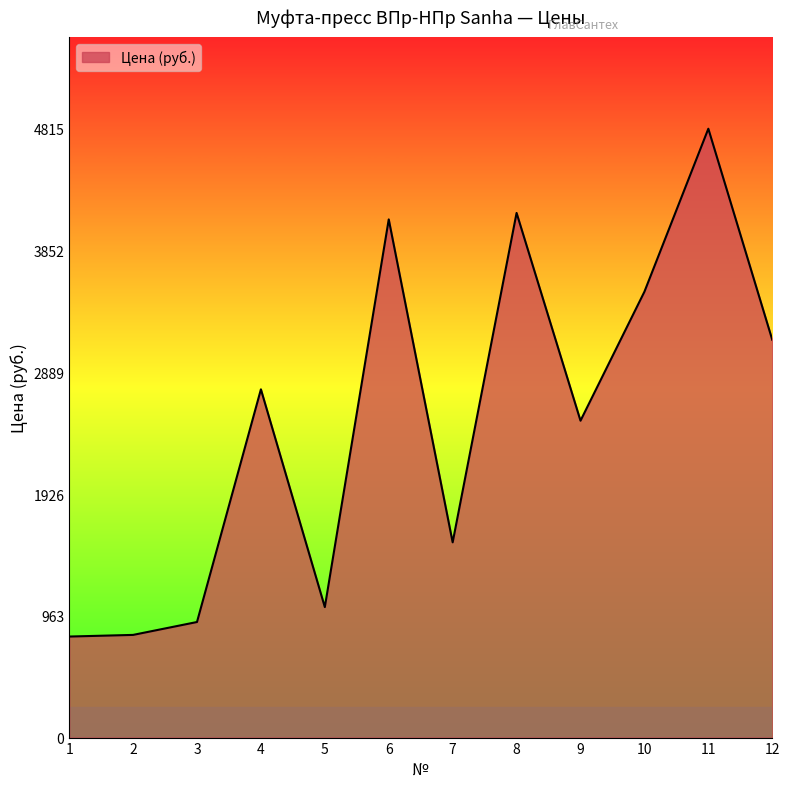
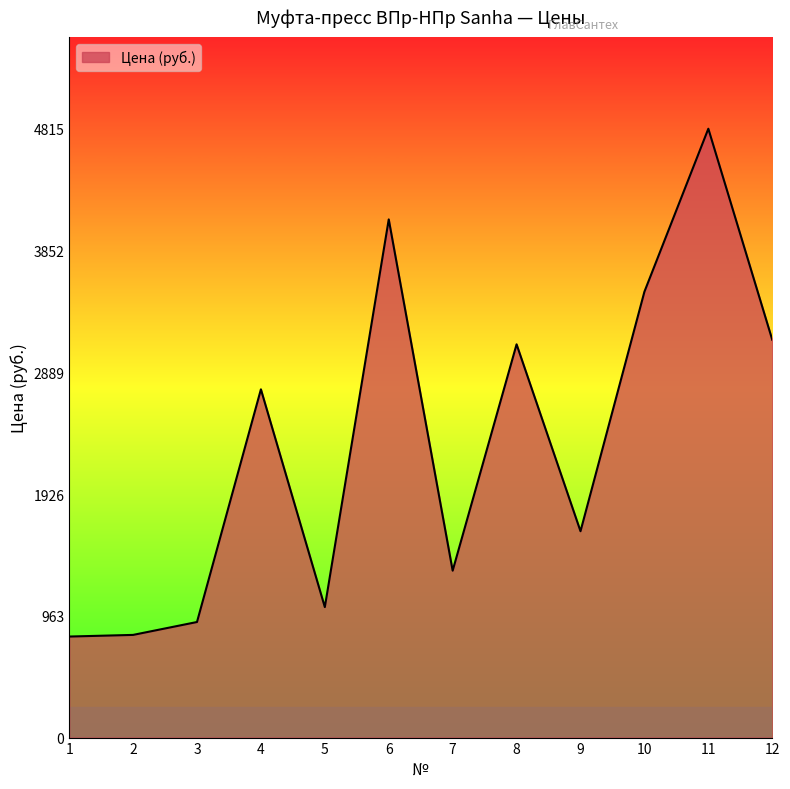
  {
    "1": 800,
    "2": 810,
    "3": 910,
    "4": 2750,
    "5": 1030,
    "6": 4100,
-   "7": 1540,
-   "8": 4150,
-   "9": 2510,
+   "7": 1320,
+   "8": 3110,
+   "9": 1630,
    "10": 3530,
    "11": 4820,
    "12": 3150
  }
